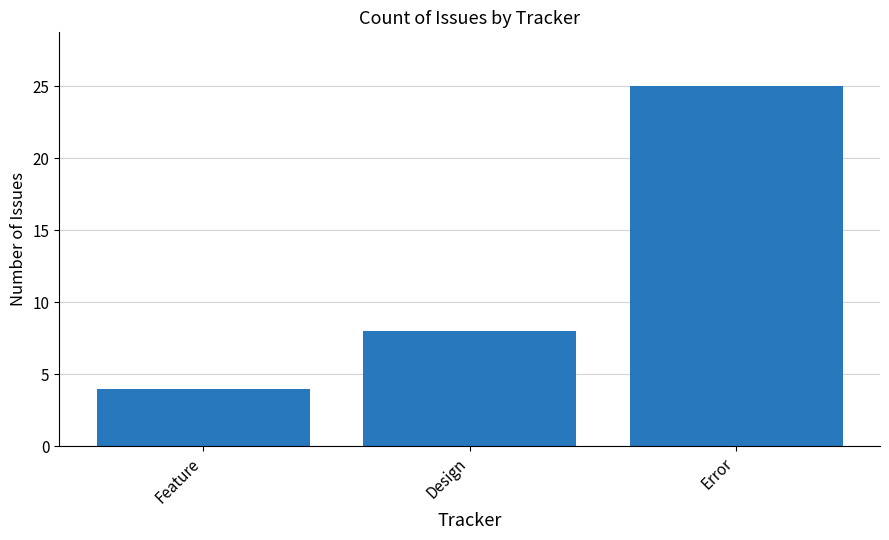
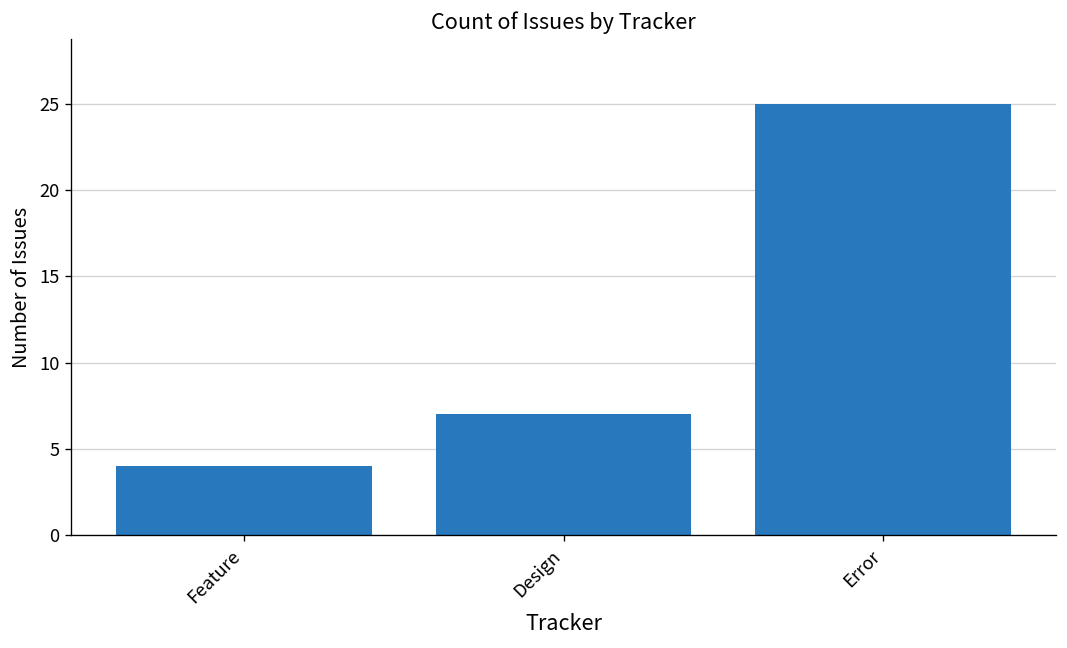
  {
    "Feature": 4,
-   "Design": 8,
+   "Design": 7,
    "Error": 25
  }
